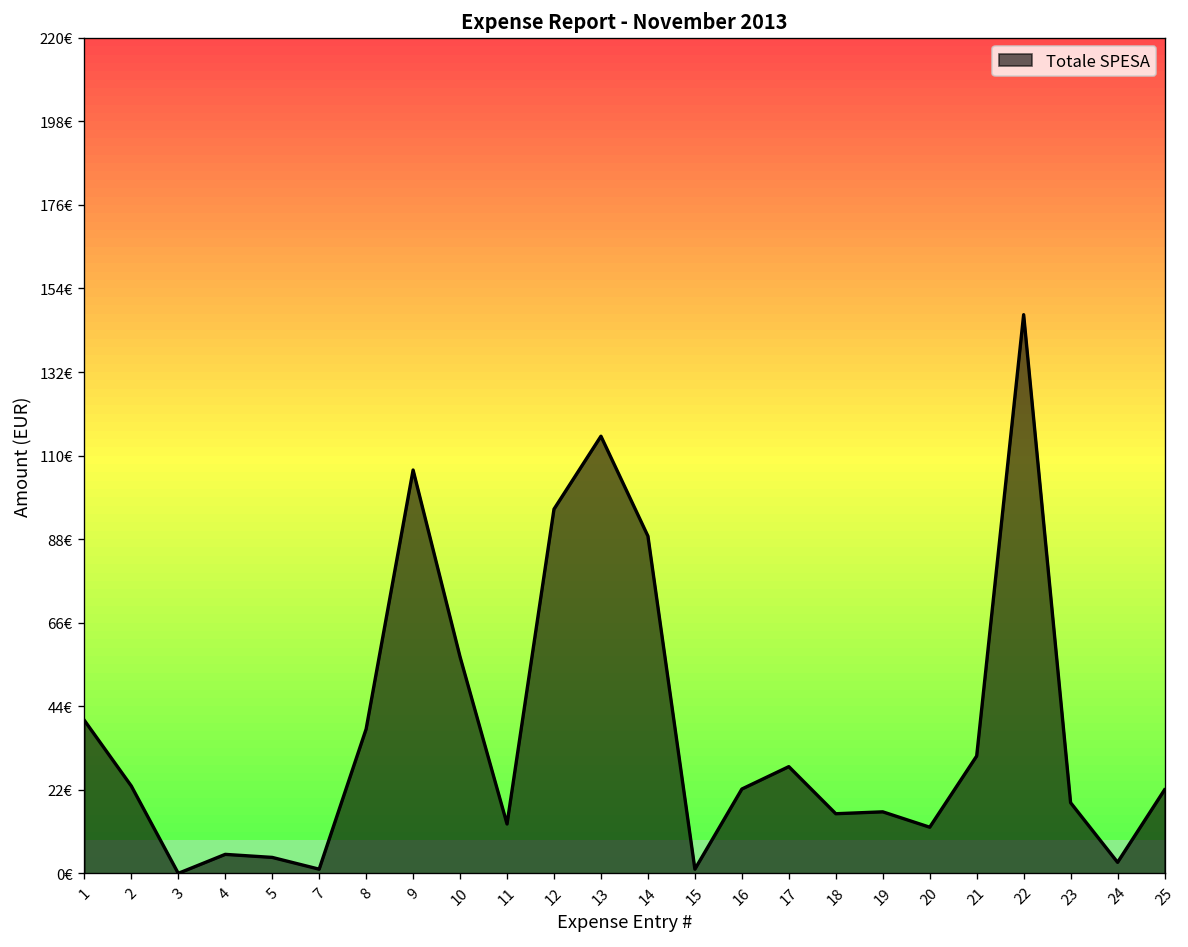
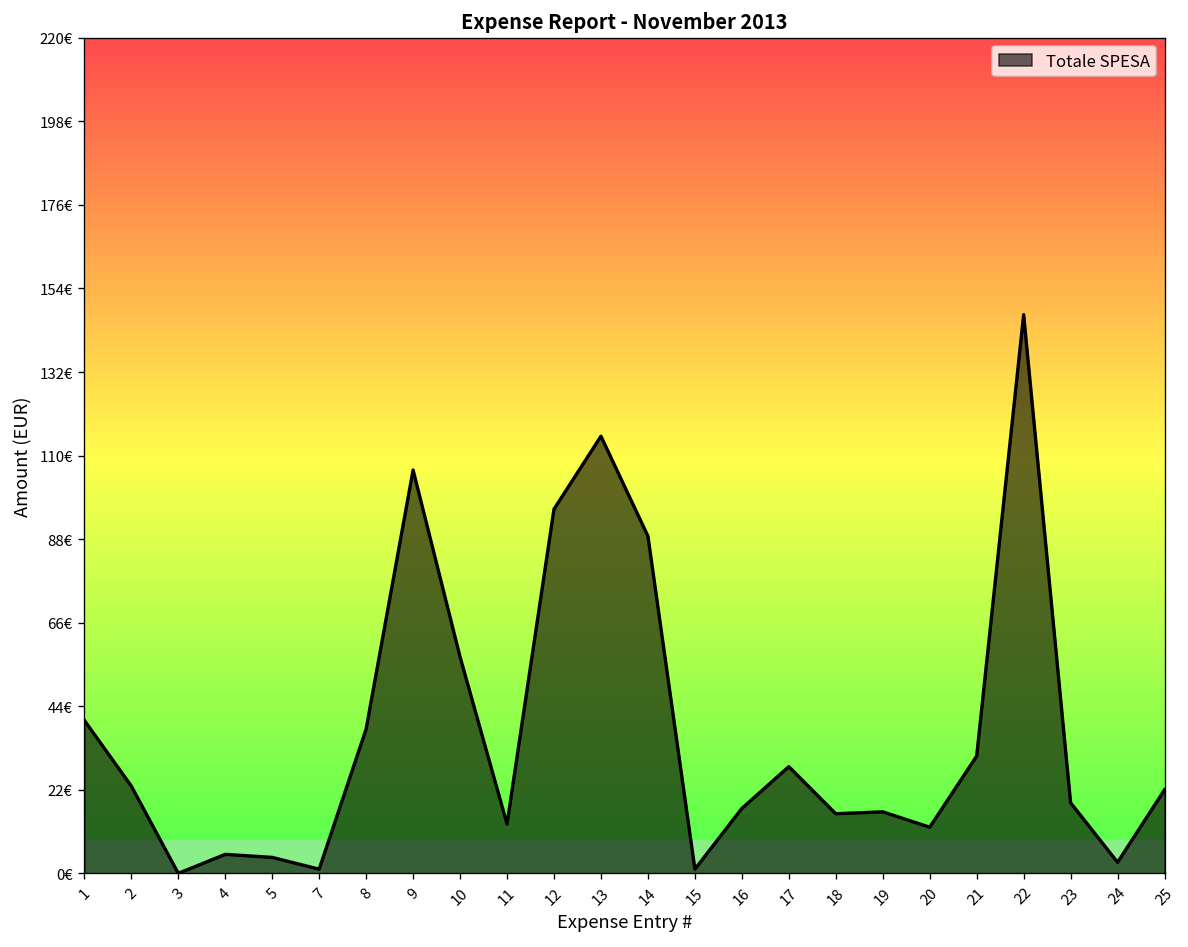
  {
    "1": "40€",
    "2": "23€",
    "3": "0€",
    "4": "5€",
    "5": "4€",
    "7": "1€",
    "8": "38€",
    "9": "106€",
    "10": "57€",
    "11": "13€",
    "12": "96€",
    "13": "115€",
    "14": "89€",
    "15": "1€",
-   "16": "22€",
+   "16": "17€",
    "17": "28€",
    "18": "16€",
    "19": "16€",
    "20": "12€",
    "21": "31€",
    "22": "147€",
    "23": "19€",
    "24": "3€",
    "25": "22€"
  }
